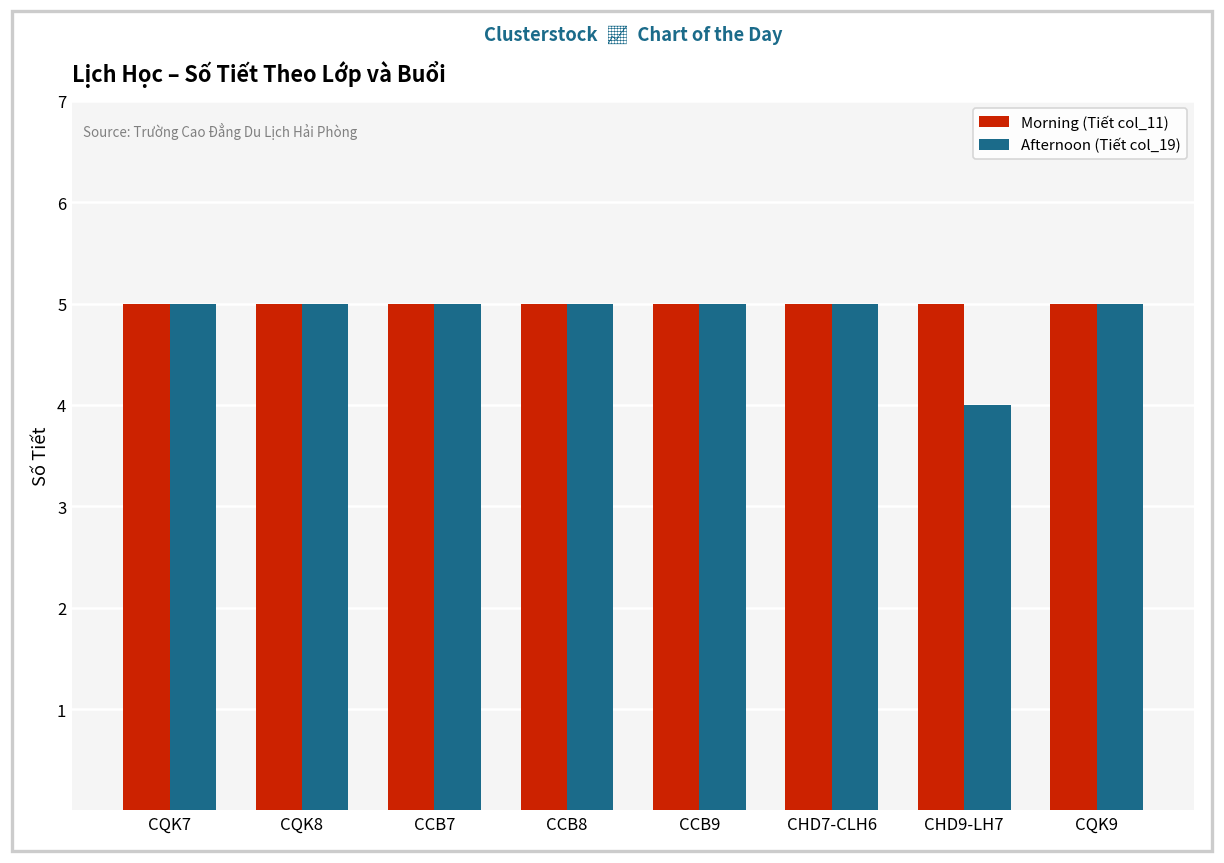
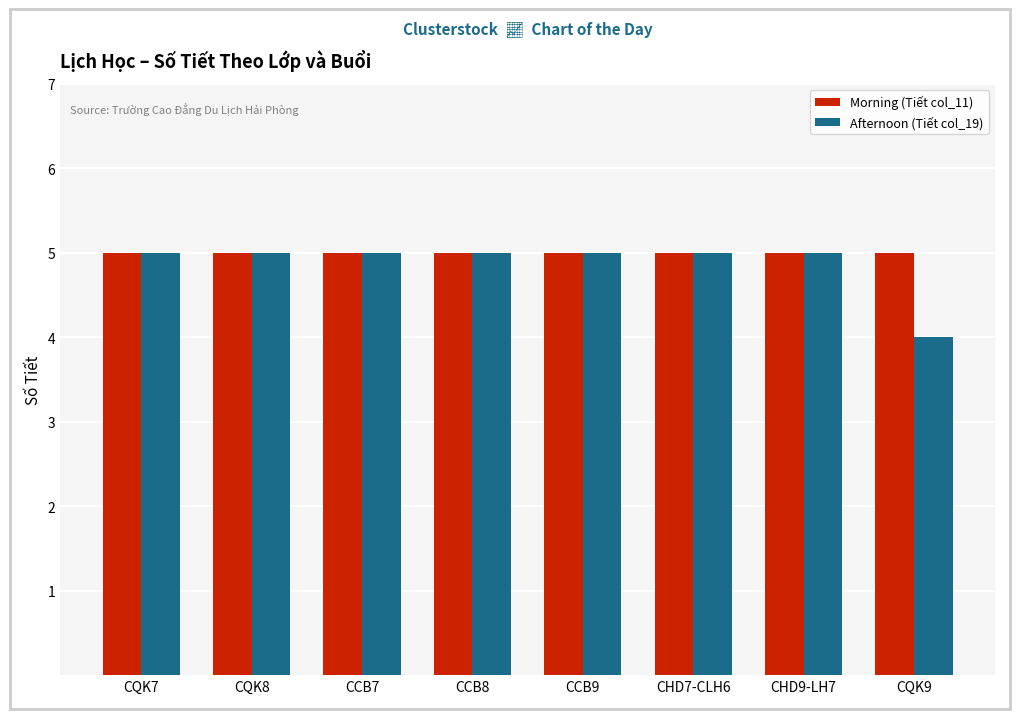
  {
    "Morning (Tiết col_11)": {
      "CQK7": 5,
      "CQK8": 5,
      "CCB7": 5,
      "CCB8": 5,
      "CCB9": 5,
      "CHD7-CLH6": 5,
      "CHD9-LH7": 5,
      "CQK9": 5
    },
    "Afternoon (Tiết col_19)": {
      "CQK7": 5,
      "CQK8": 5,
      "CCB7": 5,
      "CCB8": 5,
      "CCB9": 5,
      "CHD7-CLH6": 5,
-     "CHD9-LH7": 4,
-     "CQK9": 5
+     "CHD9-LH7": 5,
+     "CQK9": 4
    }
  }
